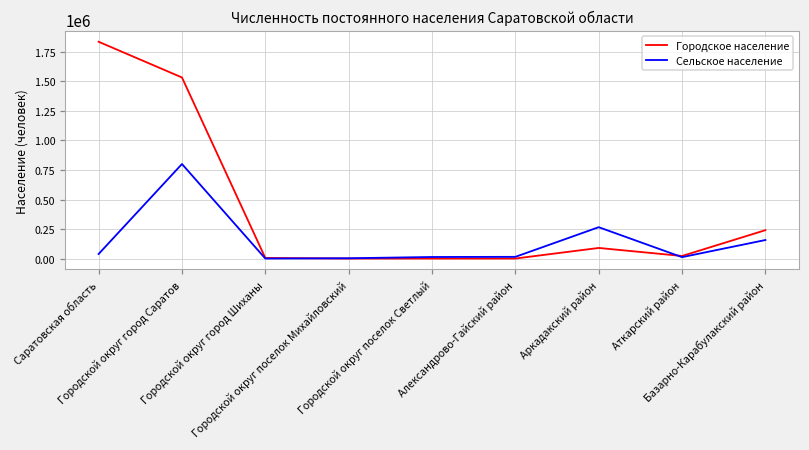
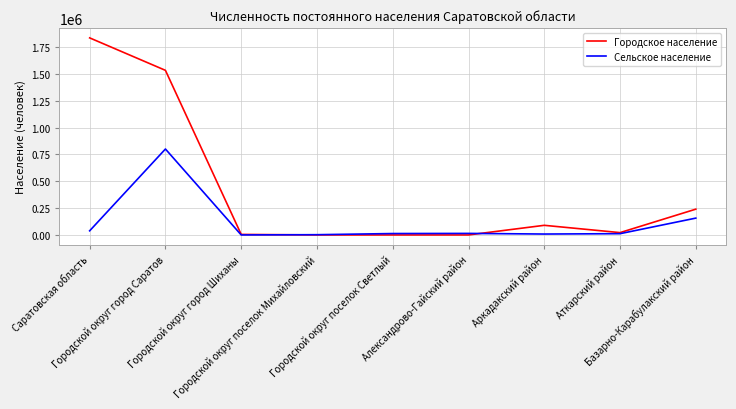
  {
    "Городское население": {
      "Саратовская область": 1840000,
      "Городской округ город Саратов": 1530000,
      "Аркадакский район": 90000,
      "Базарно-Карабулакский район": 240000
    },
    "Сельское население": {
      "Саратовская область": 40000,
      "Городской округ город Саратов": 800000,
-     "Аркадакский район": 270000,
+     "Аркадакский район": 10000,
      "Базарно-Карабулакский район": 160000
    }
  }
